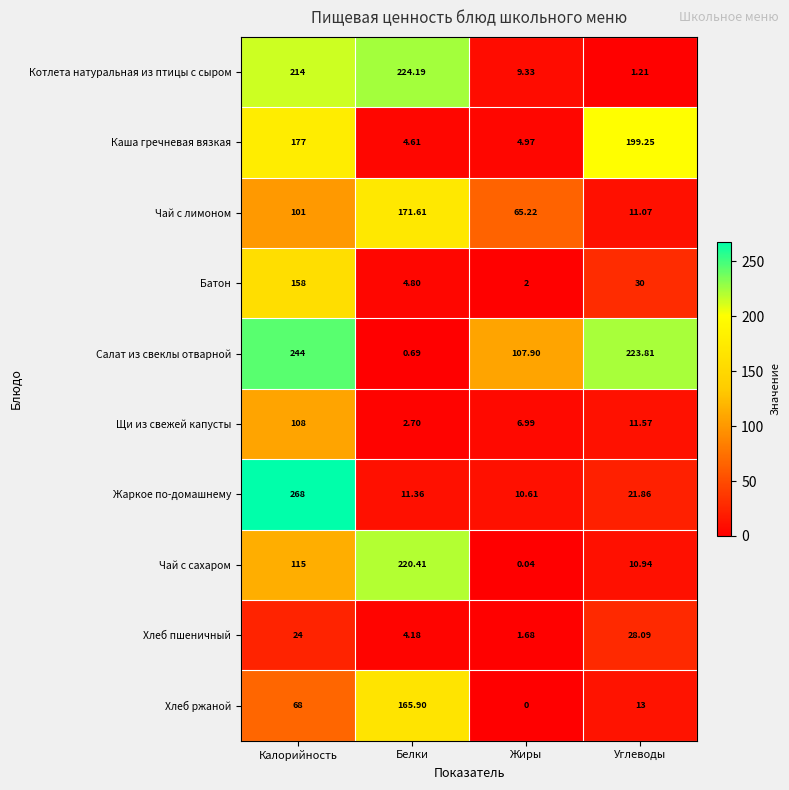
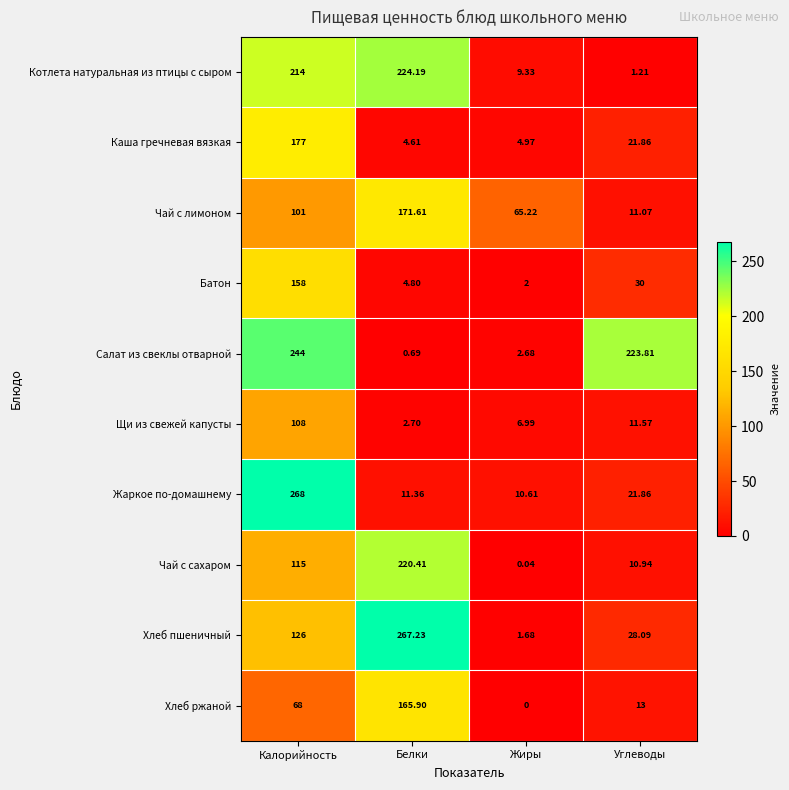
  {
    "Котлета натуральная из птицы с сыром": {
      "Калорийность": 214,
      "Белки": 224.19,
      "Жиры": 9.33,
      "Углеводы": 1.21
    },
    "Каша гречневая вязкая": {
      "Калорийность": 177,
      "Белки": 4.61,
      "Жиры": 4.97,
-     "Углеводы": 199.25
+     "Углеводы": 21.86
    },
    "Чай с лимоном": {
      "Калорийность": 101,
      "Белки": 171.61,
      "Жиры": 65.22,
      "Углеводы": 11.07
    },
    "Батон": {
      "Калорийность": 158,
      "Белки": 4.80,
      "Жиры": 2,
      "Углеводы": 30
    },
    "Салат из свеклы отварной": {
      "Калорийность": 244,
      "Белки": 0.69,
-     "Жиры": 107.90,
+     "Жиры": 2.68,
      "Углеводы": 223.81
    },
    "Щи из свежей капусты": {
      "Калорийность": 108,
      "Белки": 2.70,
      "Жиры": 6.99,
      "Углеводы": 11.57
    },
    "Жаркое по-домашнему": {
      "Калорийность": 268,
      "Белки": 11.36,
      "Жиры": 10.61,
      "Углеводы": 21.86
    },
    "Чай с сахаром": {
      "Калорийность": 115,
      "Белки": 220.41,
      "Жиры": 0.04,
      "Углеводы": 10.94
    },
    "Хлеб пшеничный": {
-     "Калорийность": 24,
-     "Белки": 4.18,
+     "Калорийность": 126,
+     "Белки": 267.23,
      "Жиры": 1.68,
      "Углеводы": 28.09
    },
    "Хлеб ржаной": {
      "Калорийность": 68,
      "Белки": 165.90,
      "Жиры": 0,
      "Углеводы": 13
    }
  }
